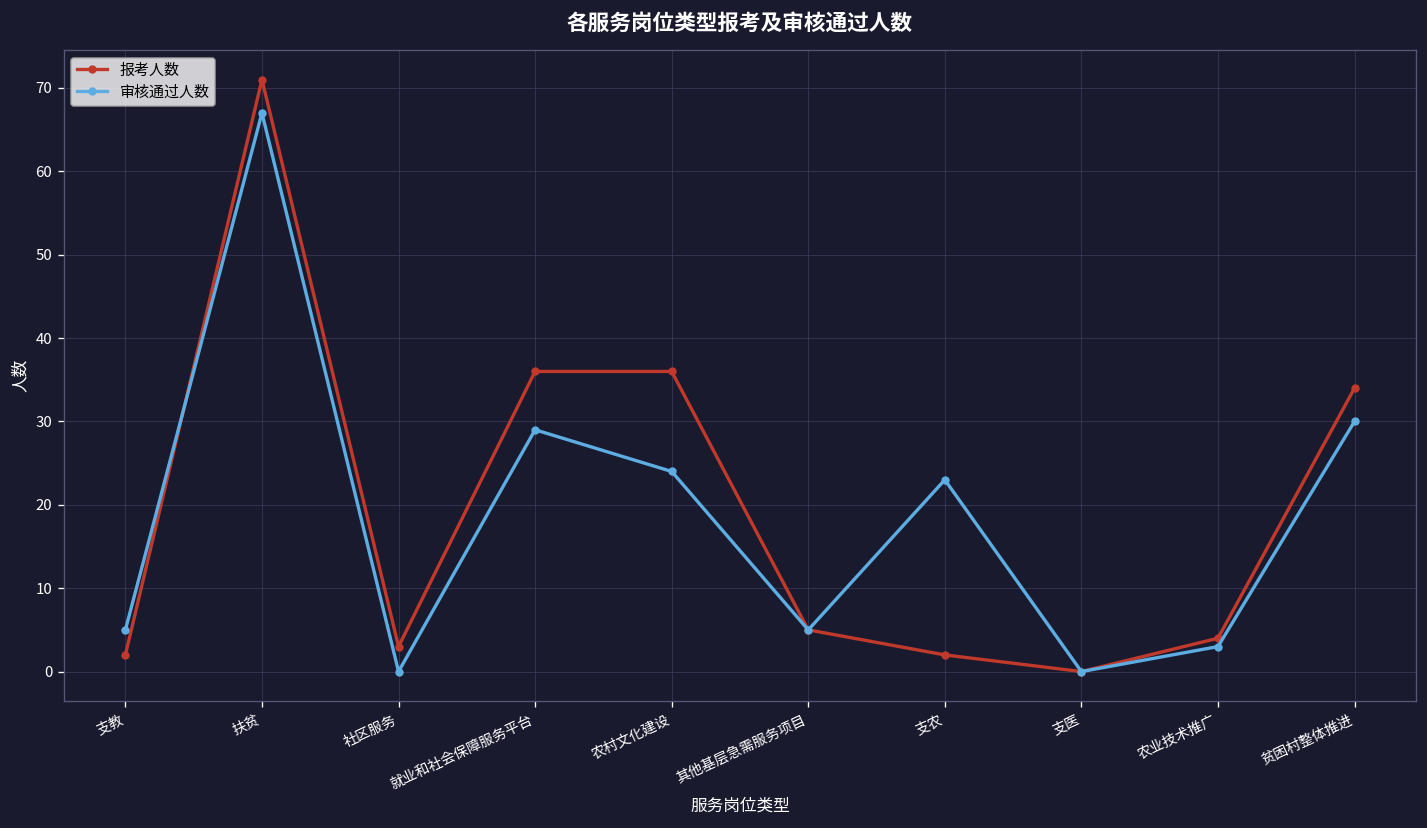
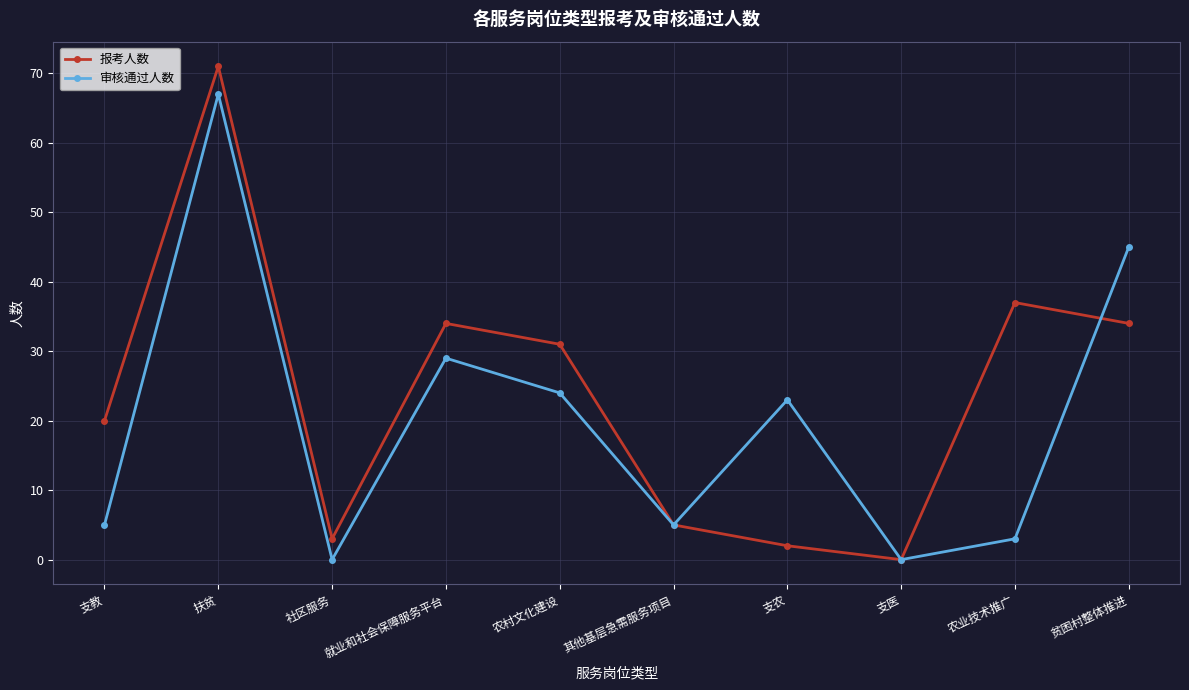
  {
    "报考人数": {
-     "支教": 2,
+     "支教": 20,
      "扶贫": 71,
      "社区服务": 3,
-     "就业和社会保障服务平台": 36,
-     "农村文化建设": 36,
+     "就业和社会保障服务平台": 34,
+     "农村文化建设": 31,
      "支农": 2,
-     "农业技术推广": 4,
+     "农业技术推广": 37,
      "贫困村整体推进": 34
    },
    "审核通过人数": {
      "支教": 5,
      "扶贫": 67,
      "社区服务": 0,
      "就业和社会保障服务平台": 29,
      "农村文化建设": 24,
      "支农": 23,
      "农业技术推广": 3,
-     "贫困村整体推进": 30
+     "贫困村整体推进": 45
    }
  }
